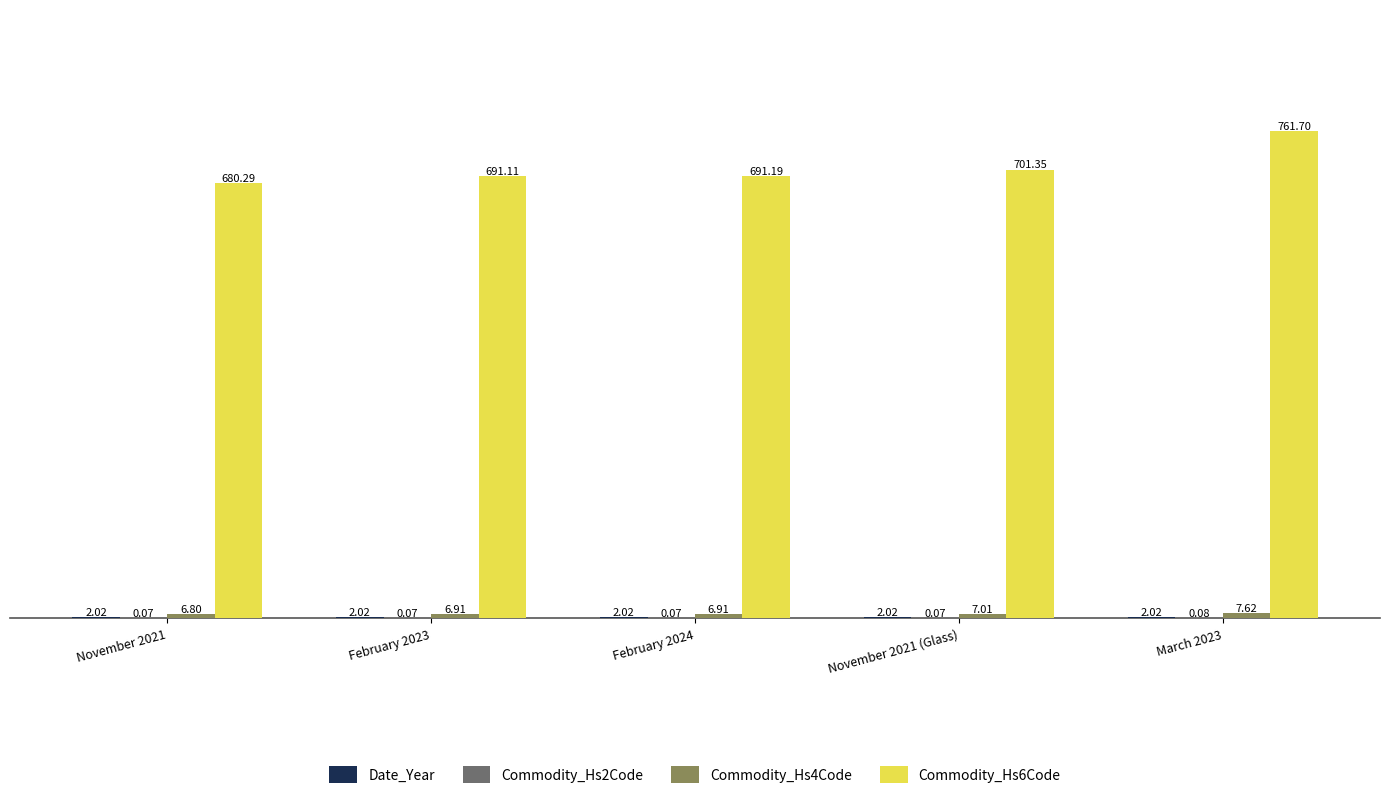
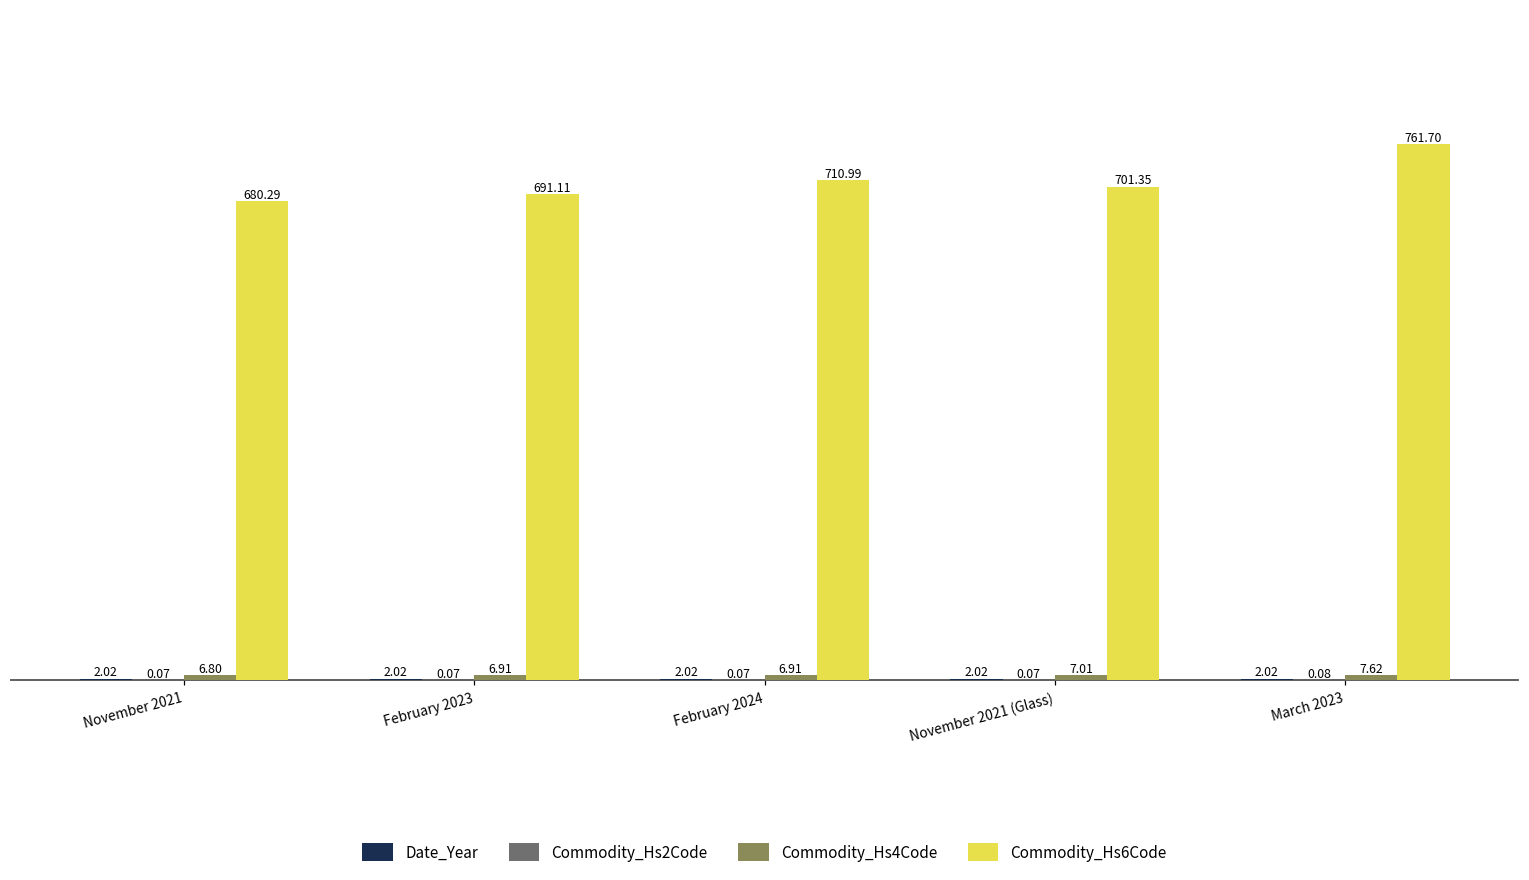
  {
    "Date_Year": {
      "November 2021": 2.02,
      "February 2023": 2.02,
      "February 2024": 2.02,
      "November 2021 (Glass)": 2.02,
      "March 2023": 2.02
    },
    "Commodity_Hs6Code": {
      "November 2021": 680.29,
      "February 2023": 691.11,
-     "February 2024": 691.19,
+     "February 2024": 710.99,
      "November 2021 (Glass)": 701.35,
      "March 2023": 761.70
    }
  }
